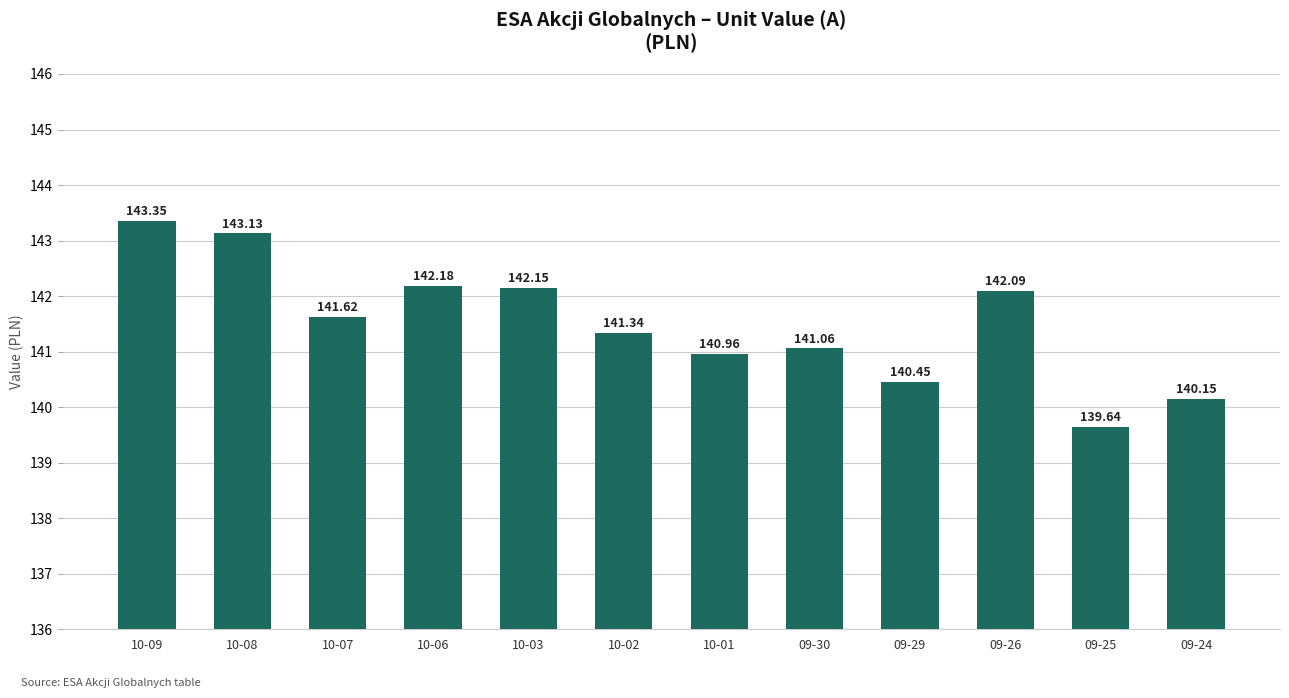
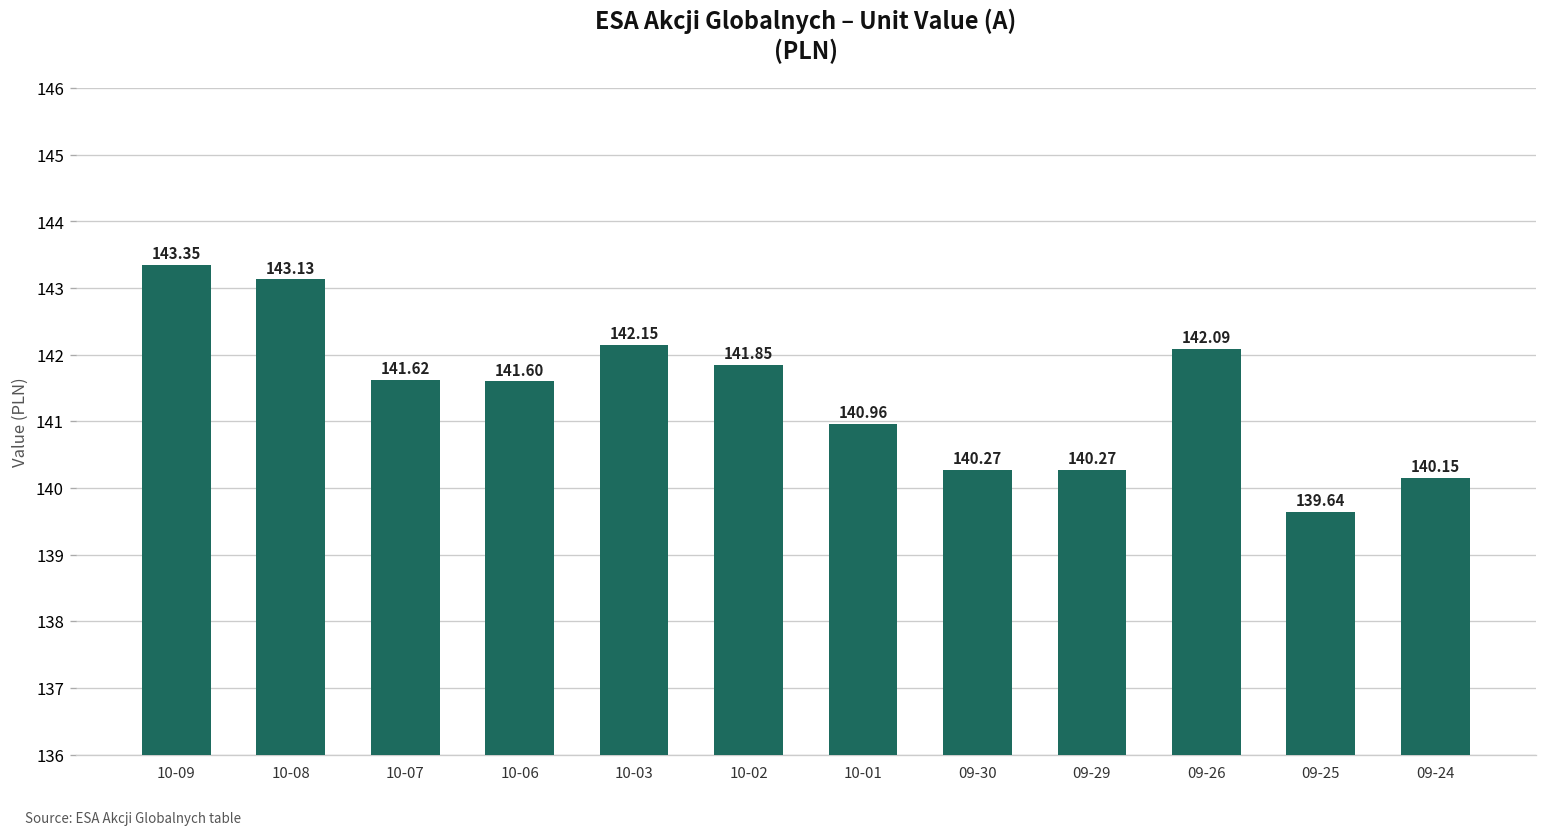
  {
    "10-09": 143.35,
    "10-08": 143.13,
    "10-07": 141.62,
-   "10-06": 142.18,
+   "10-06": 141.60,
    "10-03": 142.15,
-   "10-02": 141.34,
+   "10-02": 141.85,
    "10-01": 140.96,
-   "09-30": 141.06,
-   "09-29": 140.45,
+   "09-30": 140.27,
+   "09-29": 140.27,
    "09-26": 142.09,
    "09-25": 139.64,
    "09-24": 140.15
  }
